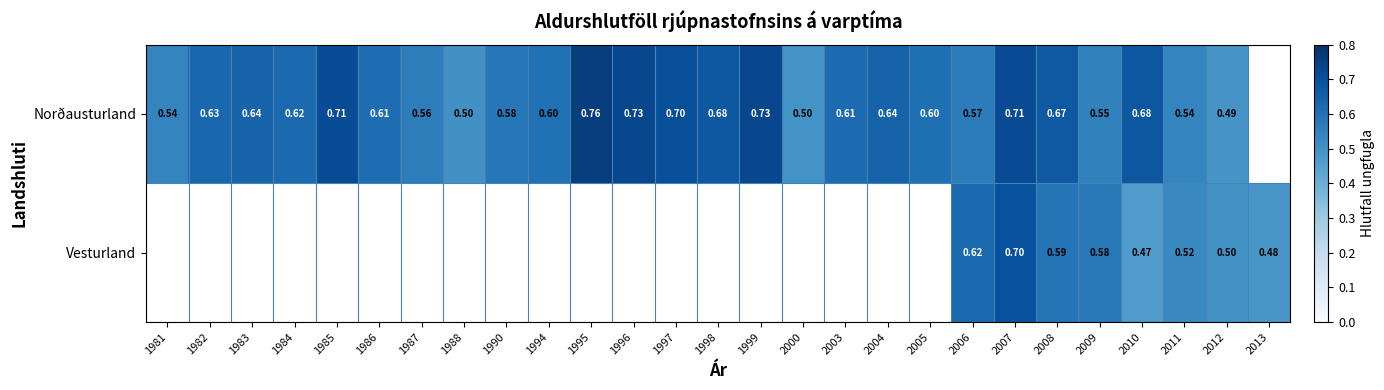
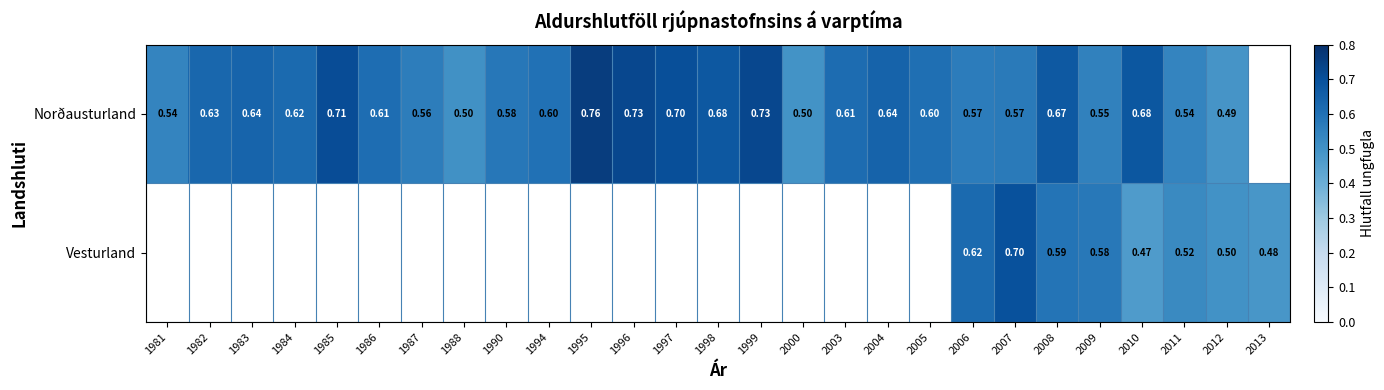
  {
    "Norðausturland": {
      "1981": 0.54,
      "1982": 0.63,
      "1983": 0.64,
      "1984": 0.62,
      "1985": 0.71,
      "1986": 0.61,
      "1987": 0.56,
      "1988": 0.50,
      "1990": 0.58,
      "1994": 0.60,
      "1995": 0.76,
      "1996": 0.73,
      "1997": 0.70,
      "1998": 0.68,
      "1999": 0.73,
      "2000": 0.50,
      "2003": 0.61,
      "2004": 0.64,
      "2005": 0.60,
      "2006": 0.57,
-     "2007": 0.71,
+     "2007": 0.57,
      "2008": 0.67,
      "2009": 0.55,
      "2010": 0.68,
      "2011": 0.54,
      "2012": 0.49
    },
    "Vesturland": {
      "2006": 0.62,
      "2007": 0.70,
      "2008": 0.59,
      "2009": 0.58,
      "2010": 0.47,
      "2011": 0.52,
      "2012": 0.50,
      "2013": 0.48
    }
  }
